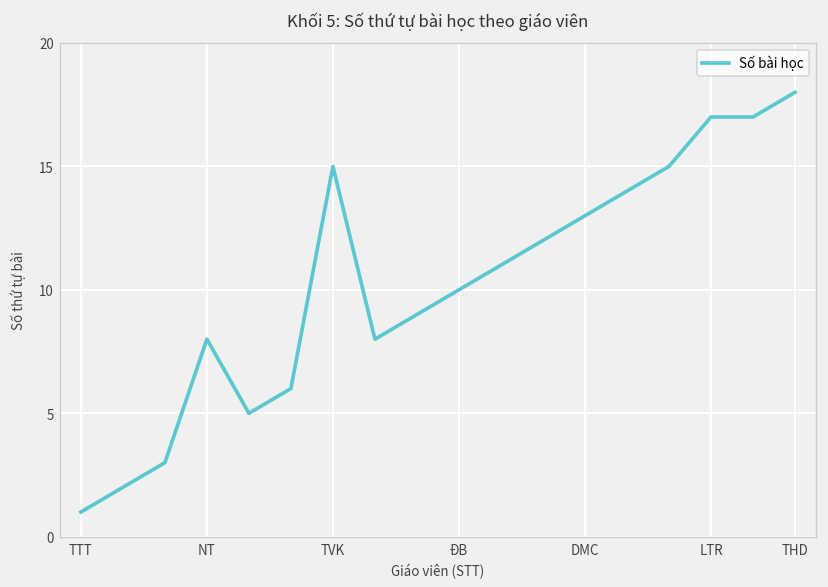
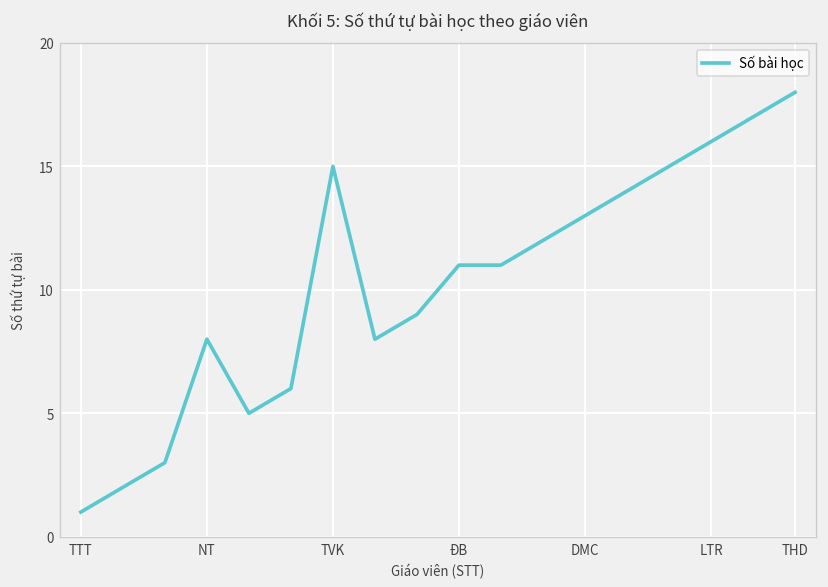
  {
    "TTT": 1,
    "NT": 8,
    "TVK": 15,
-   "ĐB": 10,
+   "ĐB": 11,
    "DMC": 13,
-   "LTR": 17,
+   "LTR": 16,
    "THD": 18
  }
